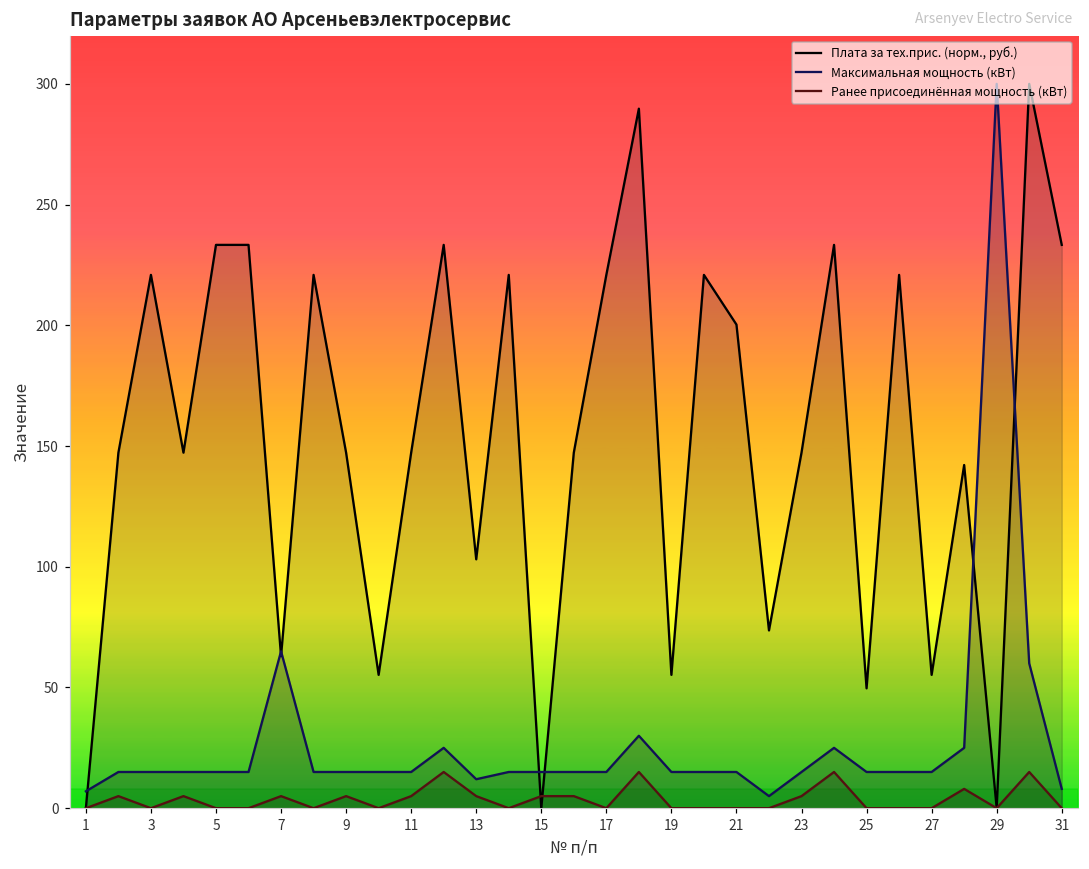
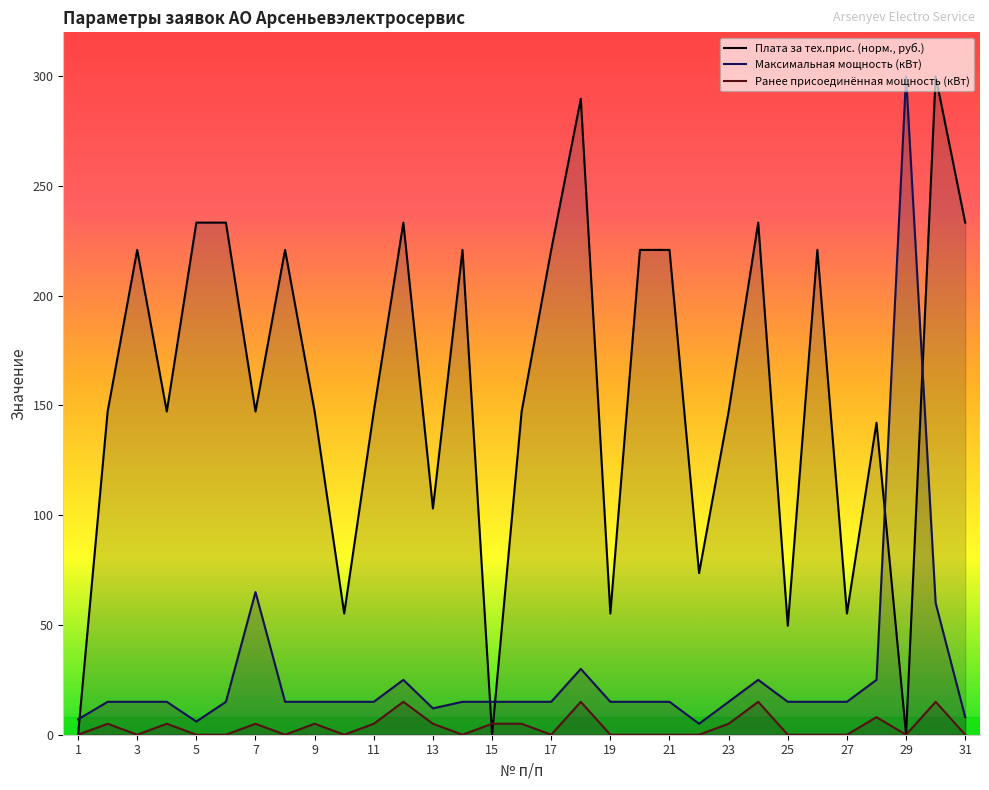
  {
    "Плата за тех.прис. (норм., руб.)": {
      "3": 221,
      "5": 233,
-     "7": 63,
+     "7": 147,
      "9": 147,
      "11": 147,
      "13": 103,
      "15": 0,
      "17": 221,
      "19": 55,
-     "21": 200,
+     "21": 221,
      "23": 147,
      "25": 50,
      "27": 55,
      "31": 233
    },
    "Максимальная мощность (кВт)": {
      "1": 7,
      "3": 15,
-     "5": 15,
+     "5": 6,
      "7": 65,
      "9": 15,
      "11": 15,
      "13": 12,
      "15": 15,
      "17": 15,
      "19": 15,
      "21": 15,
      "23": 15,
      "25": 15,
      "27": 15,
      "31": 8
    },
    "Ранее присоединённая мощность (кВт)": {
      "3": 0,
      "5": 0,
      "7": 5,
      "9": 5,
      "11": 5,
      "13": 5,
      "15": 5,
      "17": 0,
      "19": 0,
      "21": 0,
      "23": 5,
      "25": 0,
      "27": 0,
      "31": 0
    }
  }
